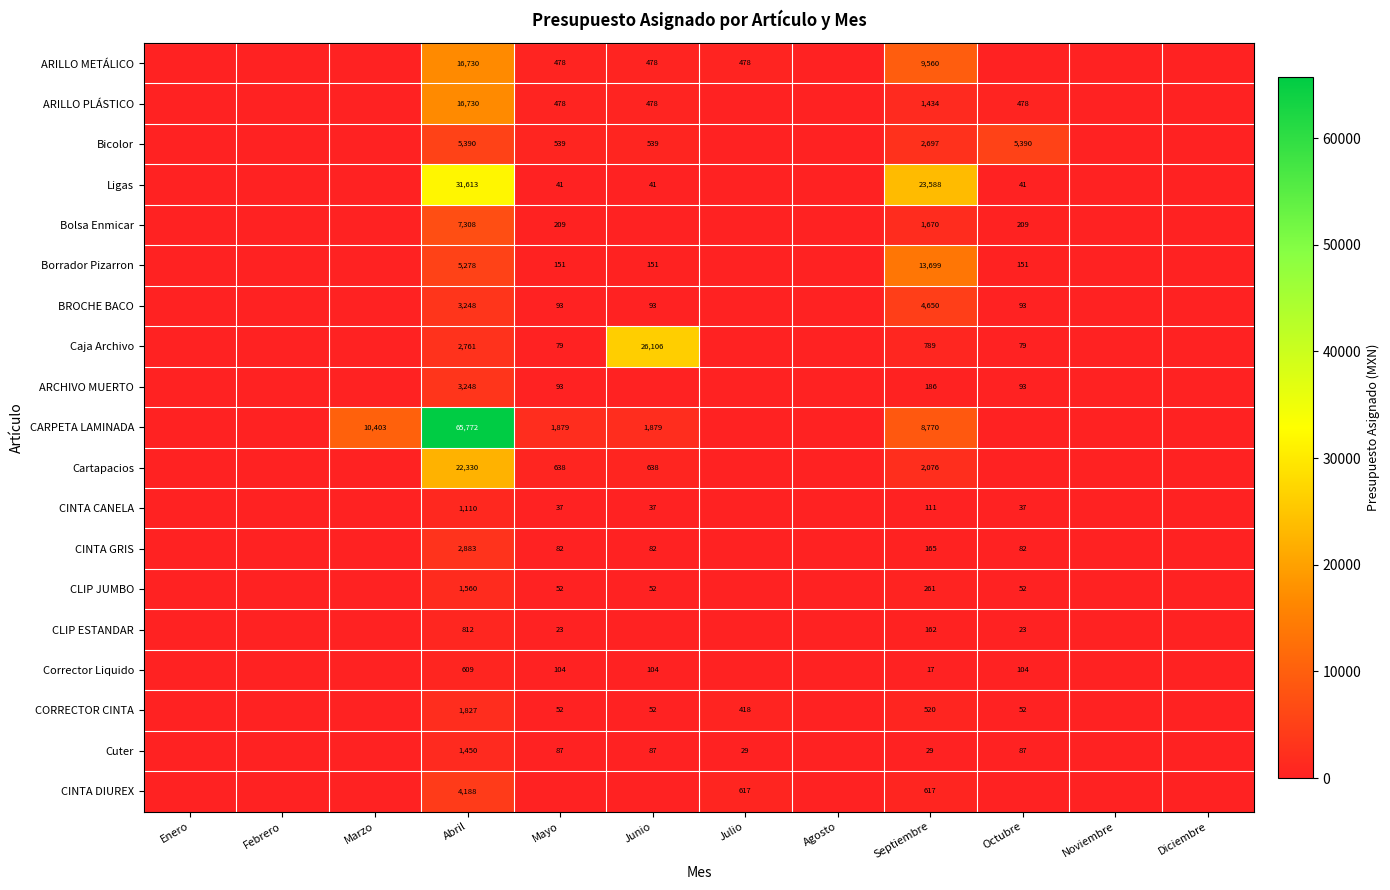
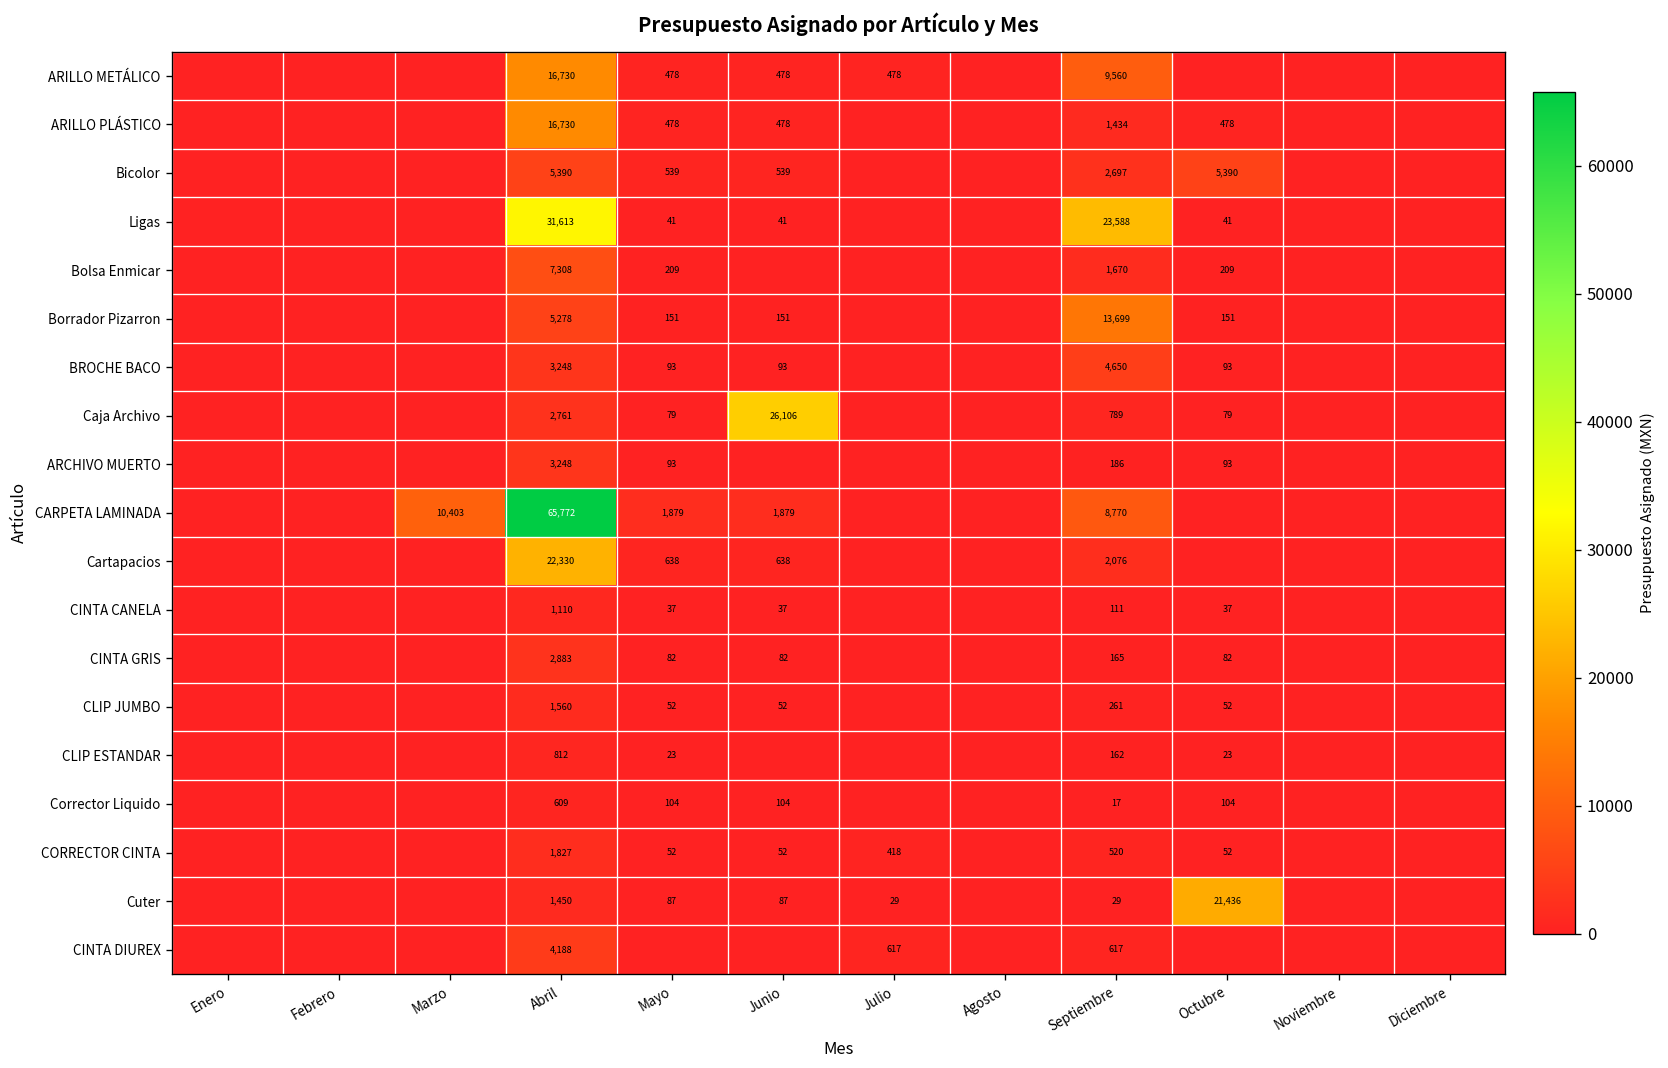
  {
    "ARILLO METÁLICO": {
      "Abril": "16,730",
      "Mayo": "478",
      "Junio": "478",
      "Julio": "478",
      "Septiembre": "9,560"
    },
    "ARILLO PLÁSTICO": {
      "Abril": "16,730",
      "Mayo": "478",
      "Junio": "478",
      "Septiembre": "1,434",
      "Octubre": "478"
    },
    "Bicolor": {
      "Abril": "5,390",
      "Mayo": "539",
      "Junio": "539",
      "Septiembre": "2,697",
      "Octubre": "5,390"
    },
    "Ligas": {
      "Abril": "31,613",
      "Mayo": "41",
      "Junio": "41",
      "Septiembre": "23,588",
      "Octubre": "41"
    },
    "Bolsa Enmicar": {
      "Abril": "7,308",
      "Mayo": "209",
      "Septiembre": "1,670",
      "Octubre": "209"
    },
    "Borrador Pizarron": {
      "Abril": "5,278",
      "Mayo": "151",
      "Junio": "151",
      "Septiembre": "13,699",
      "Octubre": "151"
    },
    "BROCHE BACO": {
      "Abril": "3,248",
      "Mayo": "93",
      "Junio": "93",
      "Septiembre": "4,650",
      "Octubre": "93"
    },
    "Caja Archivo": {
      "Abril": "2,761",
      "Mayo": "79",
      "Junio": "26,106",
      "Septiembre": "789",
      "Octubre": "79"
    },
    "ARCHIVO MUERTO": {
      "Abril": "3,248",
      "Mayo": "93",
      "Septiembre": "186",
      "Octubre": "93"
    },
    "CARPETA LAMINADA": {
      "Marzo": "10,403",
      "Abril": "65,772",
      "Mayo": "1,879",
      "Junio": "1,879",
      "Septiembre": "8,770"
    },
    "Cartapacios": {
      "Abril": "22,330",
      "Mayo": "638",
      "Junio": "638",
      "Septiembre": "2,076"
    },
    "CINTA CANELA": {
      "Abril": "1,110",
      "Mayo": "37",
      "Junio": "37",
      "Septiembre": "111",
      "Octubre": "37"
    },
    "CINTA GRIS": {
      "Abril": "2,883",
      "Mayo": "82",
      "Junio": "82",
      "Septiembre": "165",
      "Octubre": "82"
    },
    "CLIP JUMBO": {
      "Abril": "1,560",
      "Mayo": "52",
      "Junio": "52",
      "Septiembre": "261",
      "Octubre": "52"
    },
    "CLIP ESTANDAR": {
      "Abril": "812",
      "Mayo": "23",
      "Septiembre": "162",
      "Octubre": "23"
    },
    "Corrector Liquido": {
      "Abril": "609",
      "Mayo": "104",
      "Junio": "104",
      "Septiembre": "17",
      "Octubre": "104"
    },
    "CORRECTOR CINTA": {
      "Abril": "1,827",
      "Mayo": "52",
      "Junio": "52",
      "Julio": "418",
      "Septiembre": "520",
      "Octubre": "52"
    },
    "Cuter": {
      "Abril": "1,450",
      "Mayo": "87",
      "Junio": "87",
      "Julio": "29",
      "Septiembre": "29",
-     "Octubre": "87"
+     "Octubre": "21,436"
    },
    "CINTA DIUREX": {
      "Abril": "4,188",
      "Julio": "617",
      "Septiembre": "617"
    }
  }
